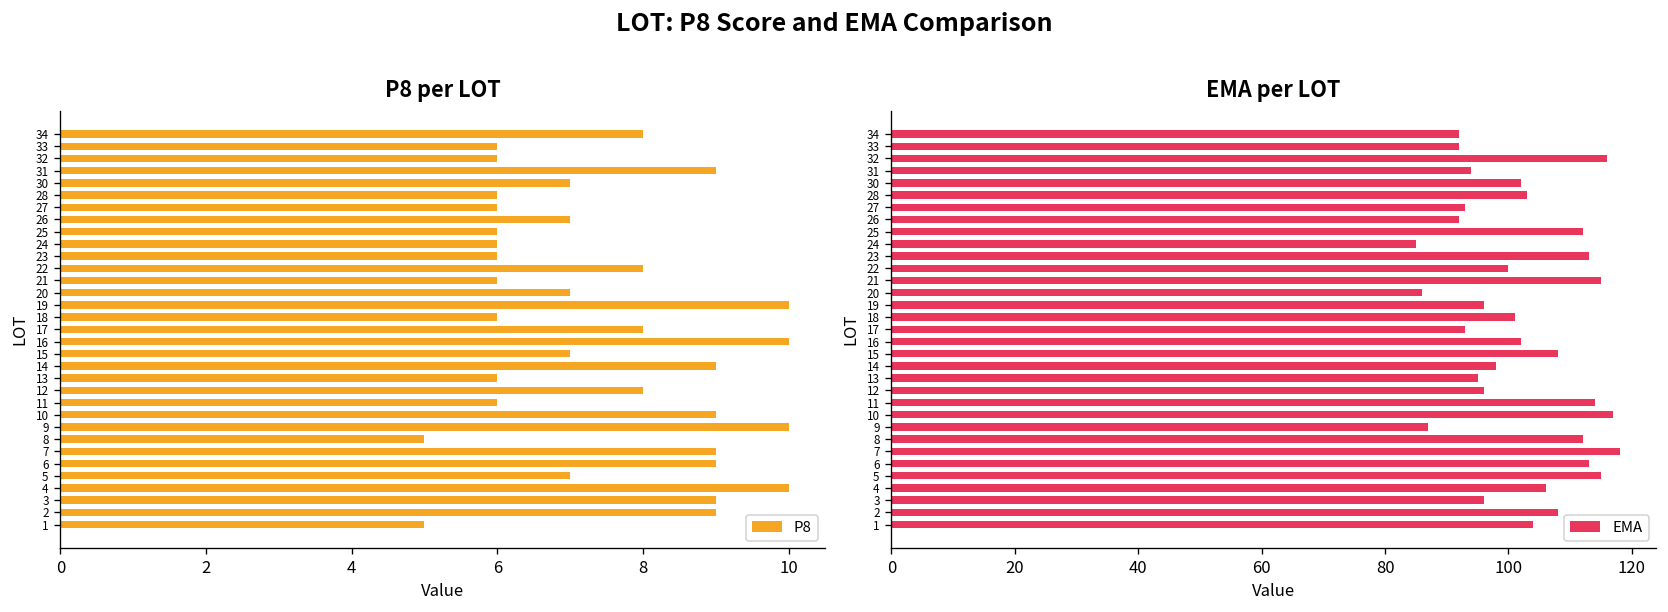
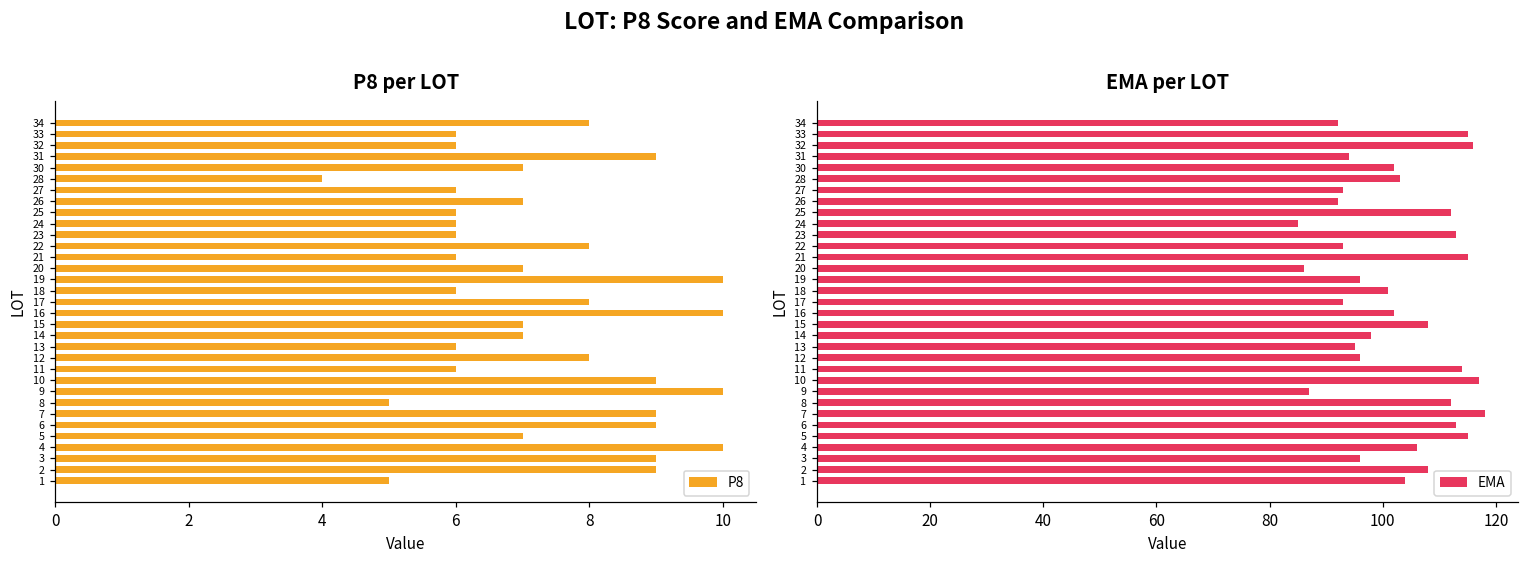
  {
    "P8 per LOT": {
      "34": 8,
      "33": 6,
      "32": 6,
      "31": 9,
      "30": 7,
-     "28": 6,
+     "28": 4,
      "27": 6,
      "26": 7,
      "25": 6,
      "24": 6,
      "23": 6,
      "22": 8,
      "21": 6,
      "20": 7,
      "19": 10,
      "18": 6,
      "17": 8,
      "16": 10,
      "15": 7,
-     "14": 9,
+     "14": 7,
      "13": 6,
      "12": 8,
      "11": 6,
      "10": 9,
      "9": 10,
      "8": 5,
      "7": 9,
      "6": 9,
      "5": 7,
      "4": 10,
      "3": 9,
      "2": 9,
      "1": 5
    },
    "EMA per LOT": {
      "34": 92,
-     "33": 92,
+     "33": 115,
      "32": 116,
      "31": 94,
      "30": 102,
      "28": 103,
      "27": 93,
      "26": 92,
      "25": 112,
      "24": 85,
      "23": 113,
-     "22": 100,
+     "22": 93,
      "21": 115,
      "20": 86,
      "19": 96,
      "18": 101,
      "17": 93,
      "16": 102,
      "15": 108,
      "14": 98,
      "13": 95,
      "12": 96,
      "11": 114,
      "10": 117,
      "9": 87,
      "8": 112,
      "7": 118,
      "6": 113,
      "5": 115,
      "4": 106,
      "3": 96,
      "2": 108,
      "1": 104
    }
  }
